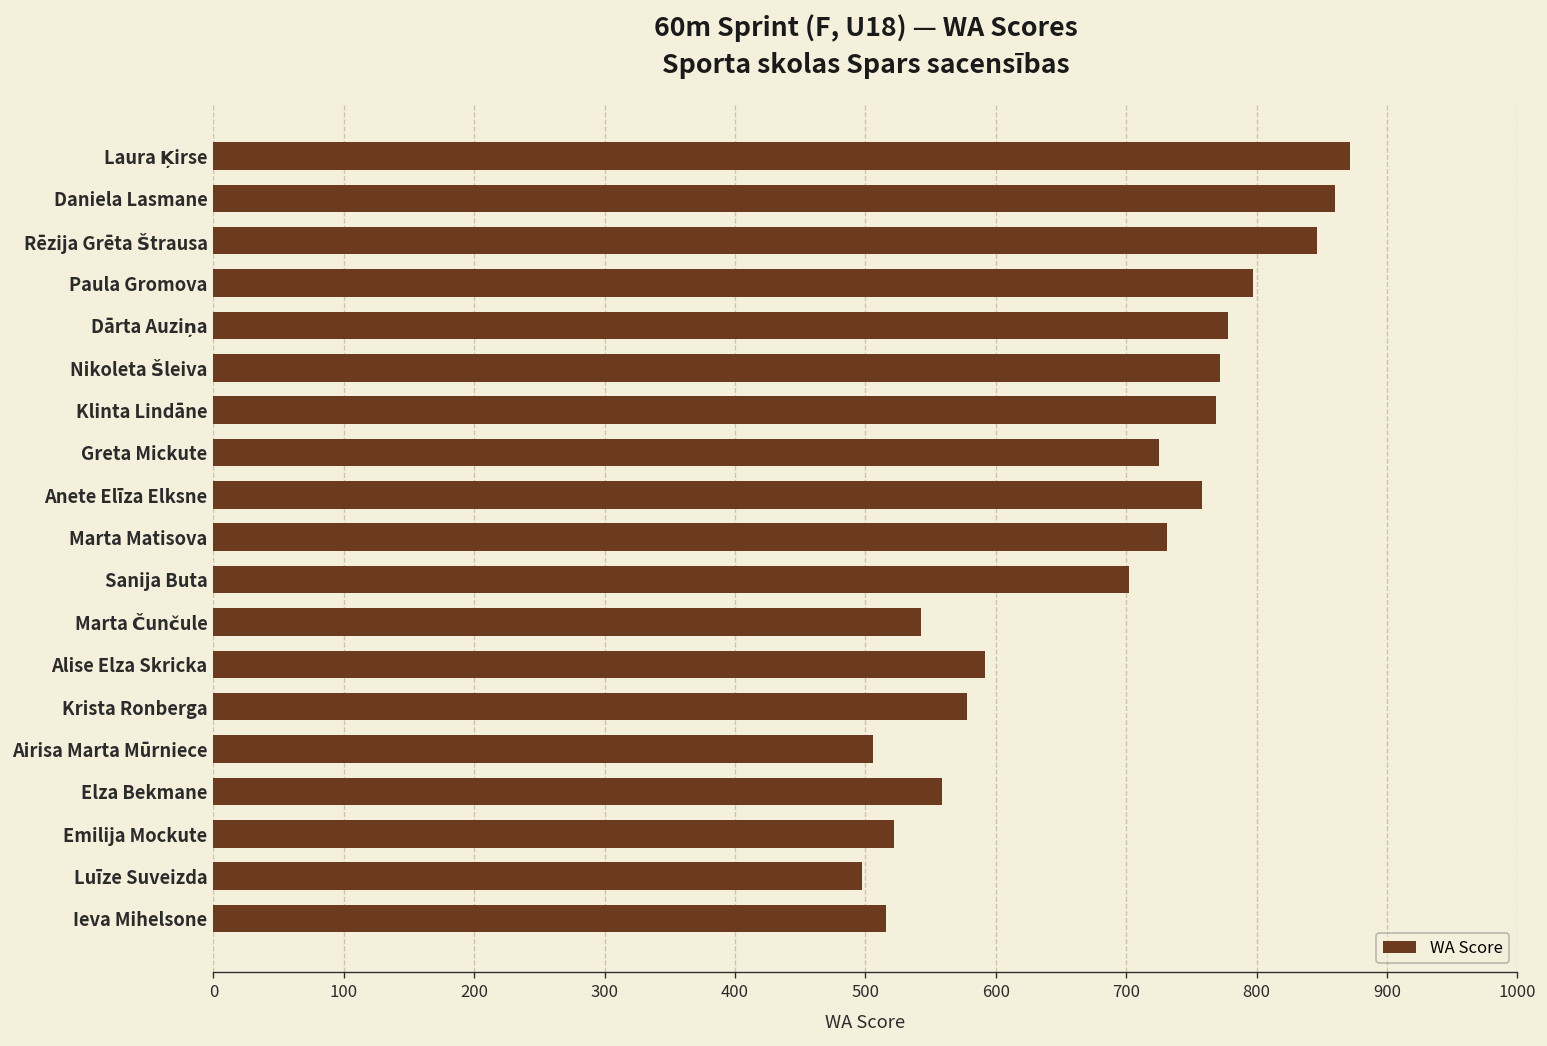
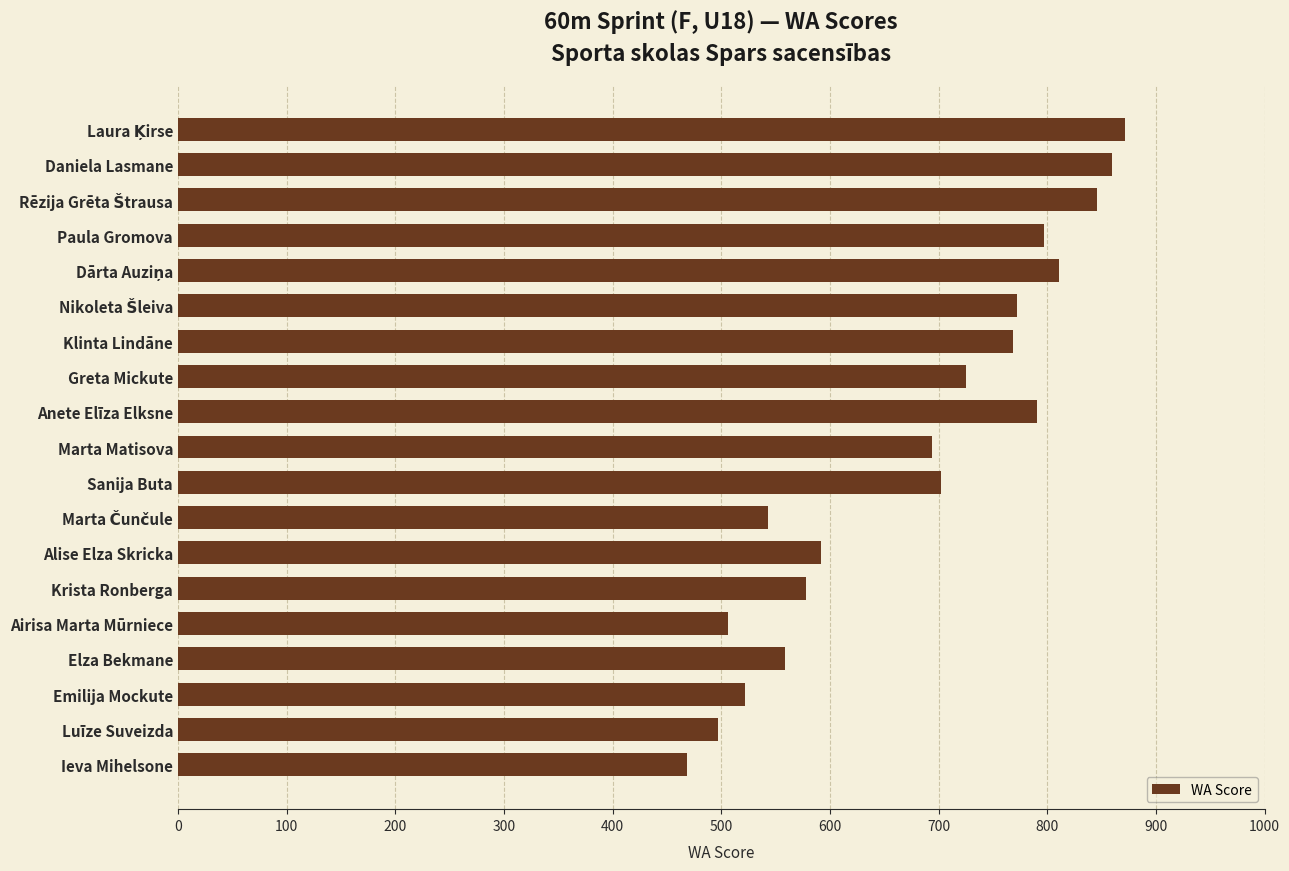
  {
    "Laura Ķirse": 872,
    "Daniela Lasmane": 860,
    "Rēzija Grēta Štrausa": 846,
    "Paula Gromova": 797,
-   "Dārta Auziņa": 778,
+   "Dārta Auziņa": 811,
    "Nikoleta Šleiva": 772,
    "Klinta Lindāne": 769,
    "Greta Mickute": 725,
-   "Anete Elīza Elksne": 758,
-   "Marta Matisova": 731,
+   "Anete Elīza Elksne": 791,
+   "Marta Matisova": 694,
    "Sanija Buta": 702,
    "Marta Čunčule": 543,
    "Alise Elza Skricka": 592,
    "Krista Ronberga": 578,
    "Airisa Marta Mūrniece": 506,
    "Elza Bekmane": 559,
    "Emilija Mockute": 522,
    "Luīze Suveizda": 497,
-   "Ieva Mihelsone": 516
+   "Ieva Mihelsone": 469
  }
